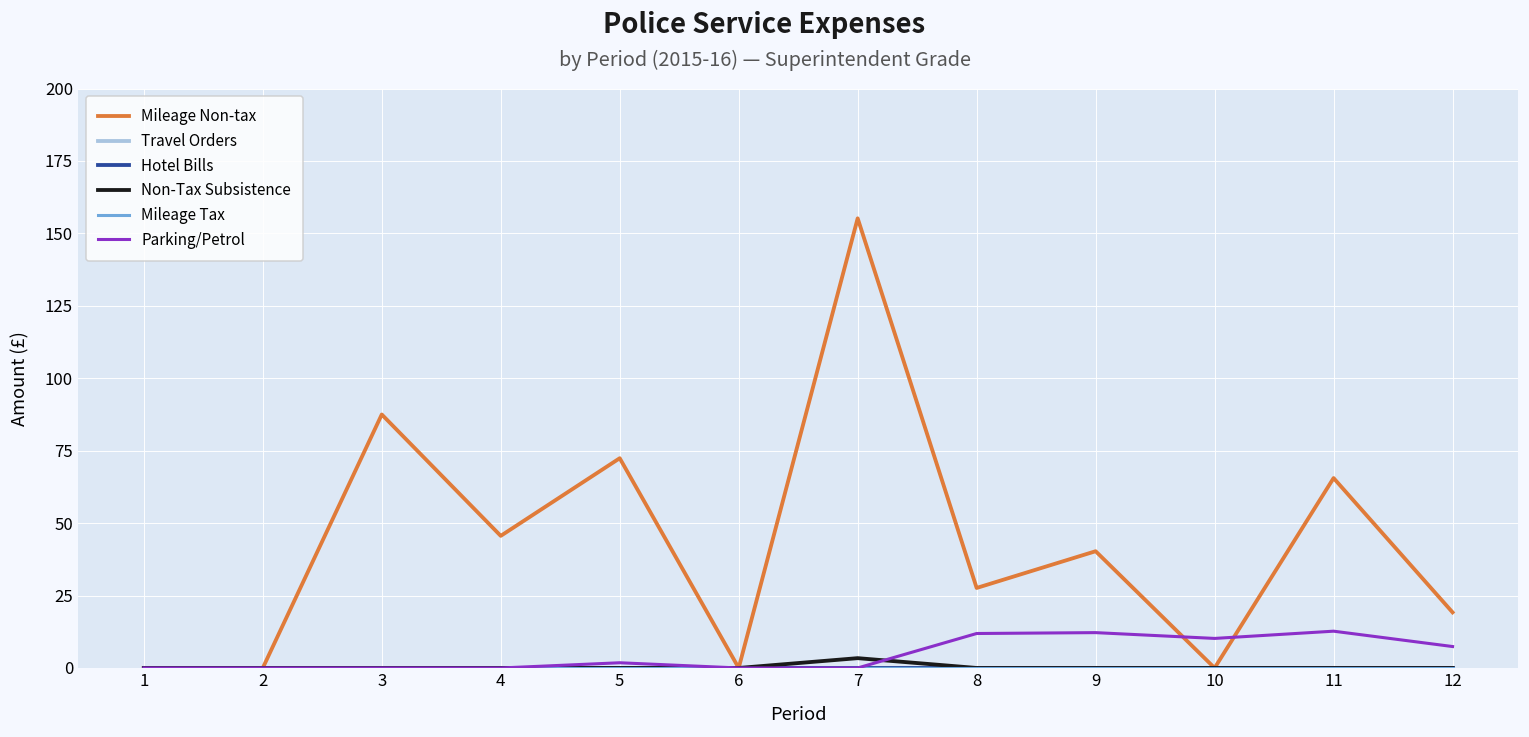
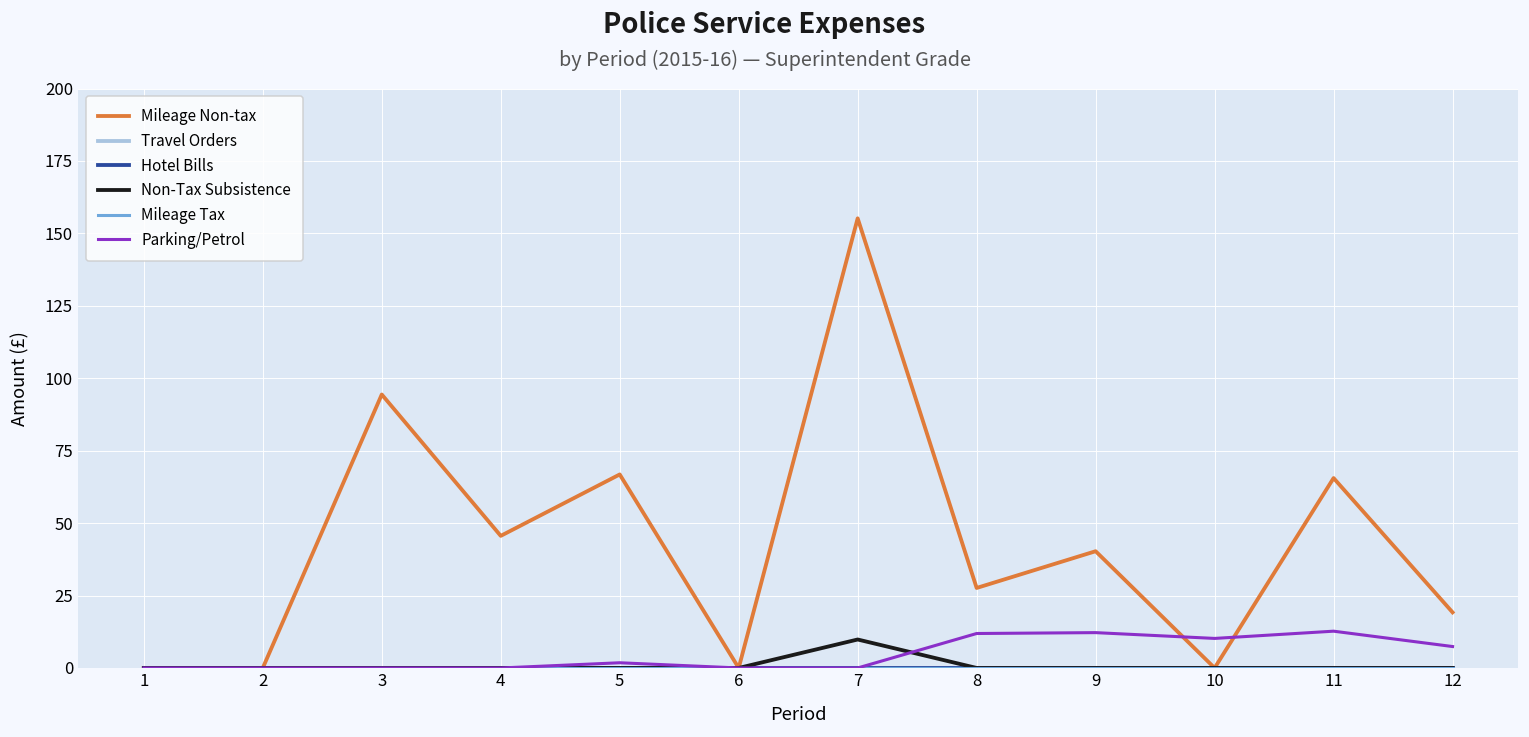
  {
    "Mileage Non-tax": {
-     "3": 88,
+     "3": 94,
      "4": 46,
-     "5": 72,
+     "5": 67,
      "7": 155,
      "8": 28,
      "9": 40,
      "11": 66,
      "12": 19
    },
    "Non-Tax Subsistence": {
-     "7": 3
+     "7": 10
    },
    "Parking/Petrol": {
      "5": 2,
      "8": 12,
      "9": 12,
      "10": 10,
      "11": 13,
      "12": 7
    }
  }
